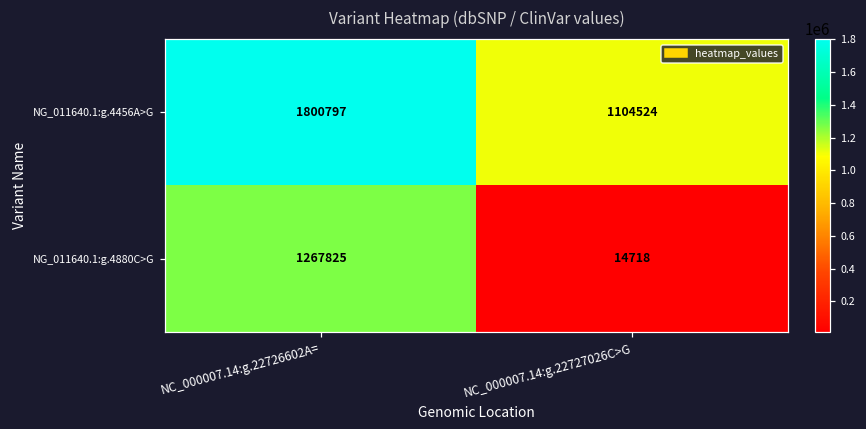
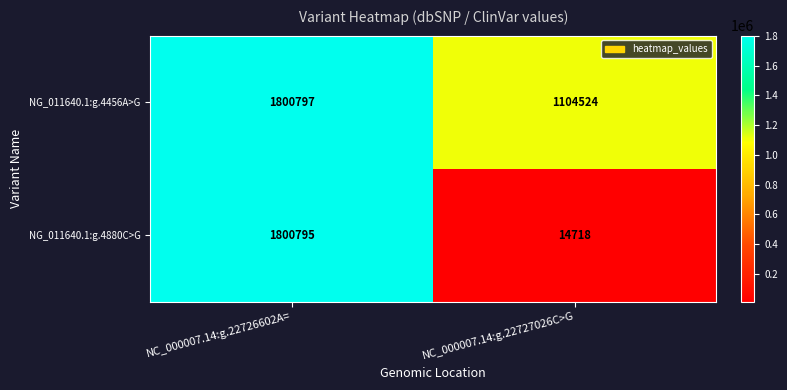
  {
    "NG_011640.1:g.4456A>G": {
      "NC_000007.14:g.22726602A=": 1800797,
      "NC_000007.14:g.22727026C>G": 1104524
    },
    "NG_011640.1:g.4880C>G": {
-     "NC_000007.14:g.22726602A=": 1267825,
+     "NC_000007.14:g.22726602A=": 1800795,
      "NC_000007.14:g.22727026C>G": 14718
    }
  }
